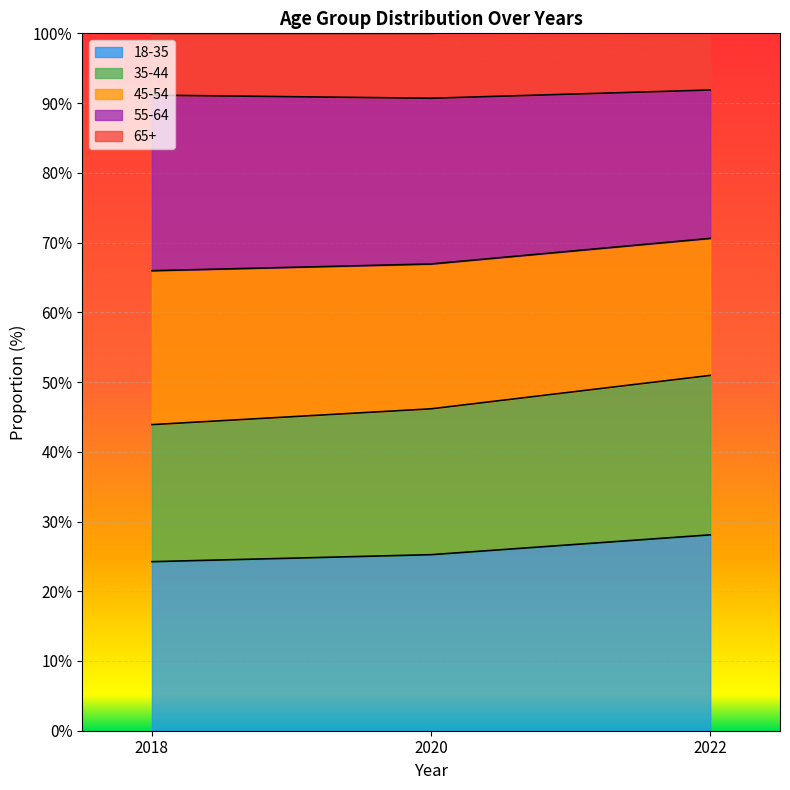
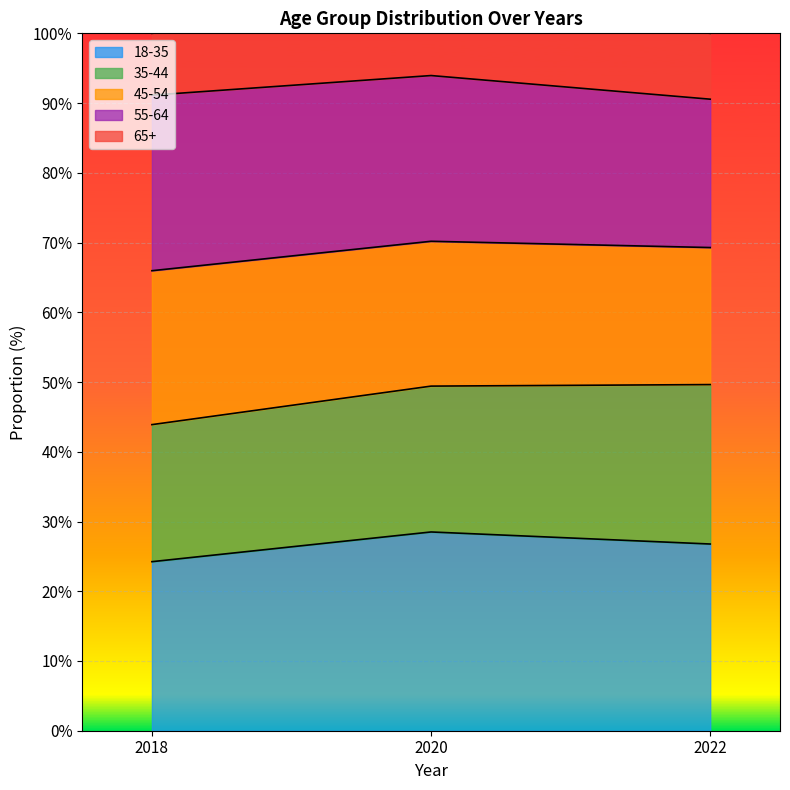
  {
    "18-35": {
      "2018": "24%",
-     "2020": "25%",
-     "2022": "28%"
+     "2020": "29%",
+     "2022": "27%"
    },
    "35-44": {
      "2018": "20%",
      "2020": "21%",
      "2022": "23%"
    },
    "45-54": {
      "2018": "22%",
      "2020": "21%",
      "2022": "20%"
    },
    "55-64": {
      "2020": "24%",
      "2022": "21%"
    },
    "65+": {
      "2018": "9%"
    }
  }
